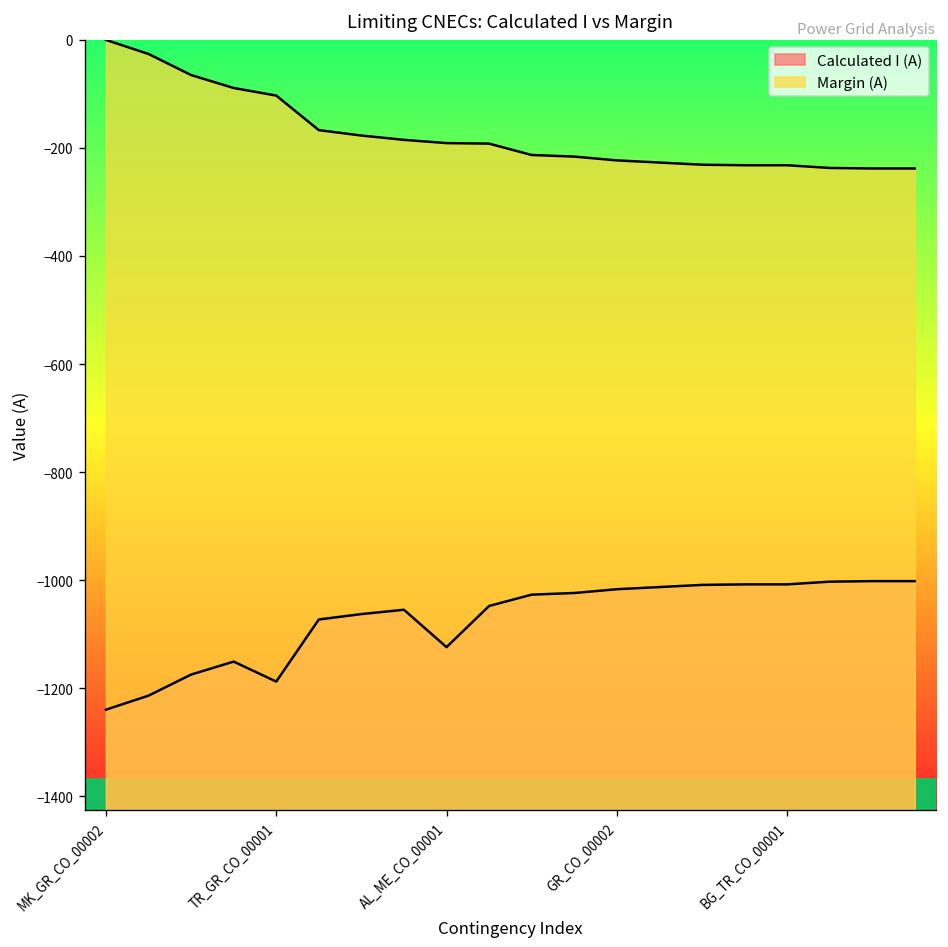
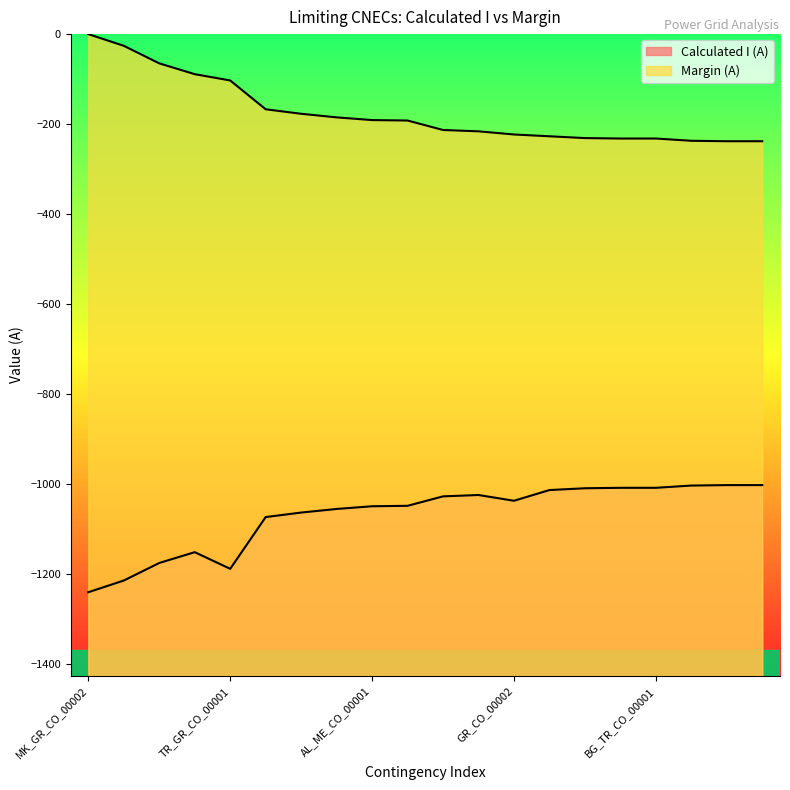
  {
    "Calculated I (A)": {
      "MK_GR_CO_00002": -1240,
      "TR_GR_CO_00001": -1190,
-     "AL_ME_CO_00001": -1120,
-     "GR_CO_00002": -1020,
+     "AL_ME_CO_00001": -1050,
+     "GR_CO_00002": -1040,
      "BG_TR_CO_00001": -1010
    },
    "Margin (A)": {
      "MK_GR_CO_00002": 0,
      "TR_GR_CO_00001": -100,
      "AL_ME_CO_00001": -190,
      "GR_CO_00002": -220,
      "BG_TR_CO_00001": -230
    }
  }
